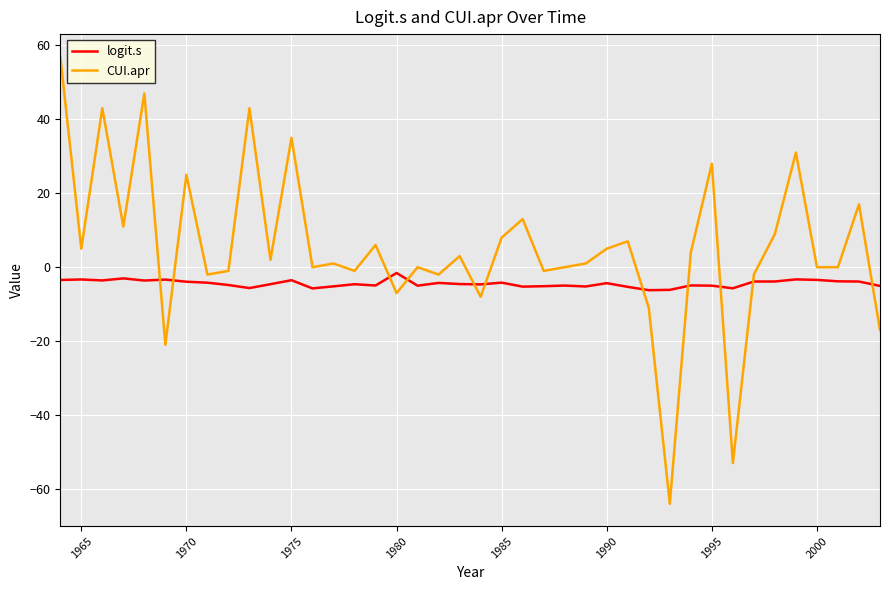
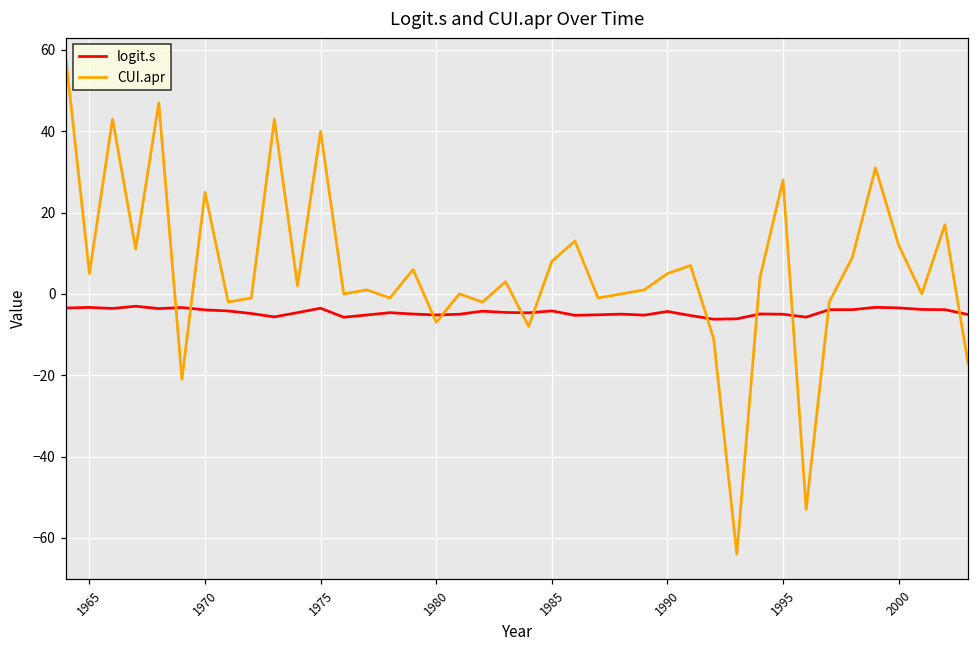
  {
    "logit.s": {
      "1965": -3,
      "1970": -4,
      "1975": -4,
-     "1980": -2,
+     "1980": -5,
      "1985": -4,
      "1990": -4,
      "1995": -5,
      "2000": -3
    },
    "CUI.apr": {
      "1965": 5,
      "1970": 25,
-     "1975": 35,
+     "1975": 40,
      "1980": -7,
      "1985": 8,
      "1990": 5,
      "1995": 28,
-     "2000": 0
+     "2000": 12
    }
  }
